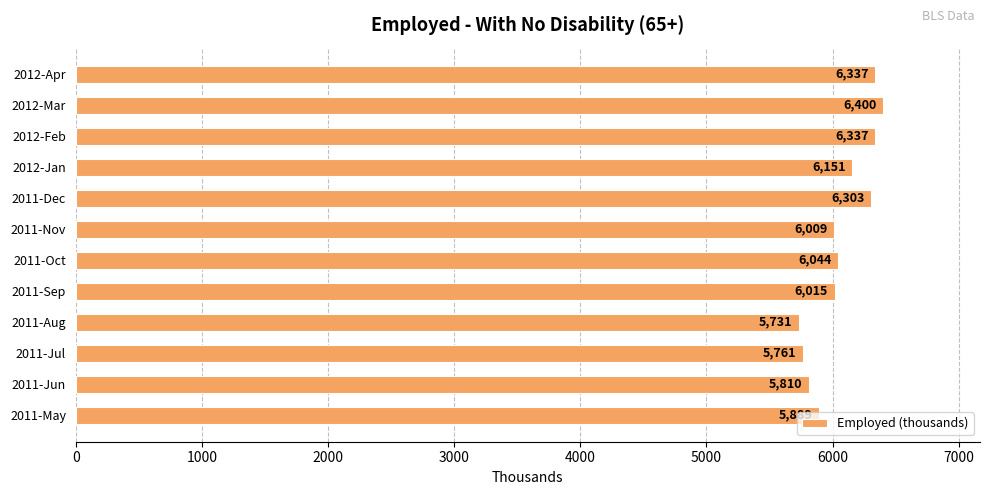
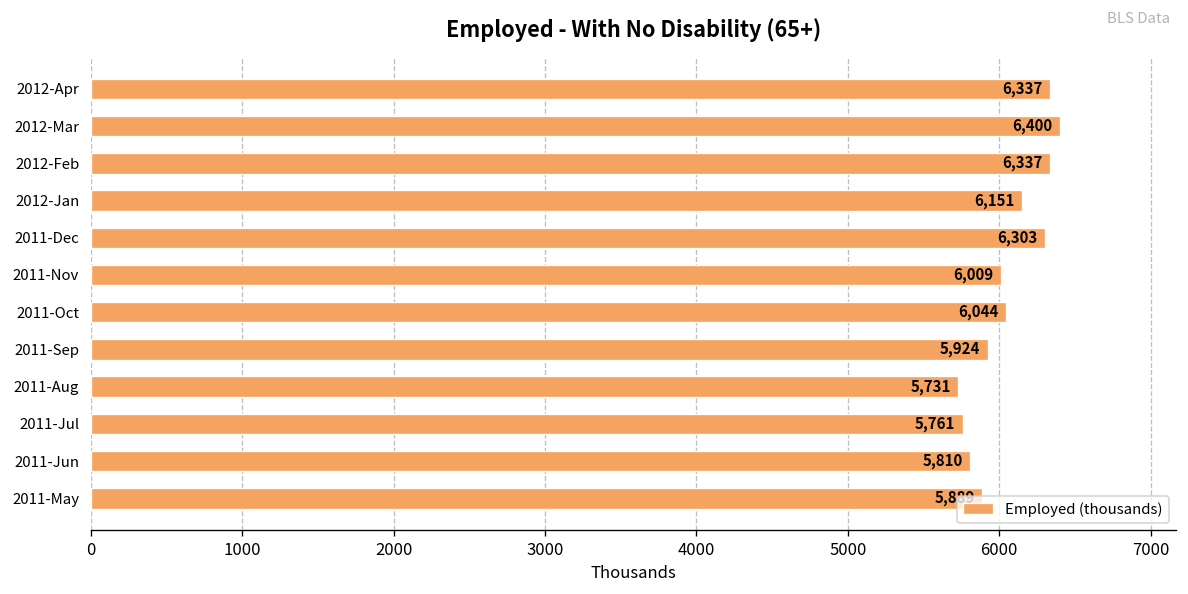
  {
    "2012-Apr": "6,337",
    "2012-Mar": "6,400",
    "2012-Feb": "6,337",
    "2012-Jan": "6,151",
    "2011-Dec": "6,303",
    "2011-Nov": "6,009",
    "2011-Oct": "6,044",
-   "2011-Sep": "6,015",
+   "2011-Sep": "5,924",
    "2011-Aug": "5,731",
    "2011-Jul": "5,761",
    "2011-Jun": "5,810"
  }
